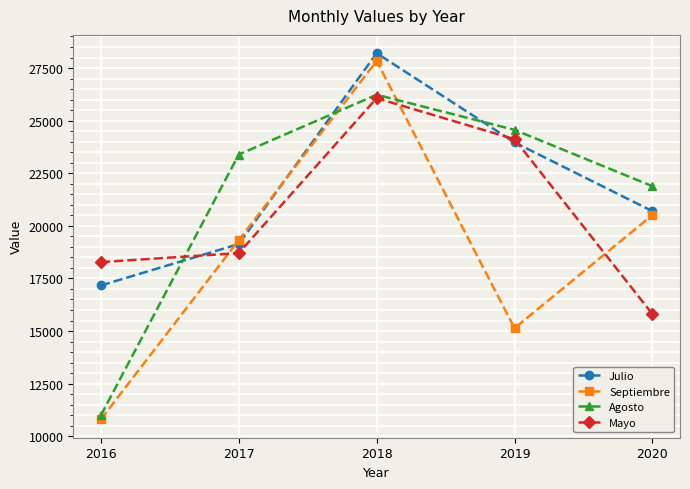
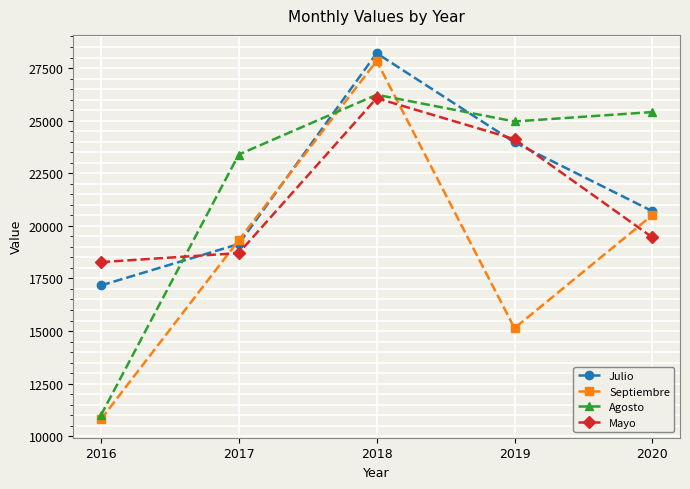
  {
    "Julio": {
      "2016": 17200,
      "2017": 19100,
      "2018": 28200,
      "2019": 24000,
      "2020": 20700
    },
    "Septiembre": {
      "2016": 10800,
      "2017": 19300,
      "2018": 27800,
      "2019": 15100,
      "2020": 20500
    },
    "Agosto": {
      "2016": 11000,
      "2017": 23400,
      "2018": 26200,
-     "2019": 24600,
-     "2020": 21900
+     "2019": 25000,
+     "2020": 25400
    },
    "Mayo": {
      "2016": 18300,
      "2017": 18700,
      "2018": 26100,
      "2019": 24100,
-     "2020": 15800
+     "2020": 19500
    }
  }
